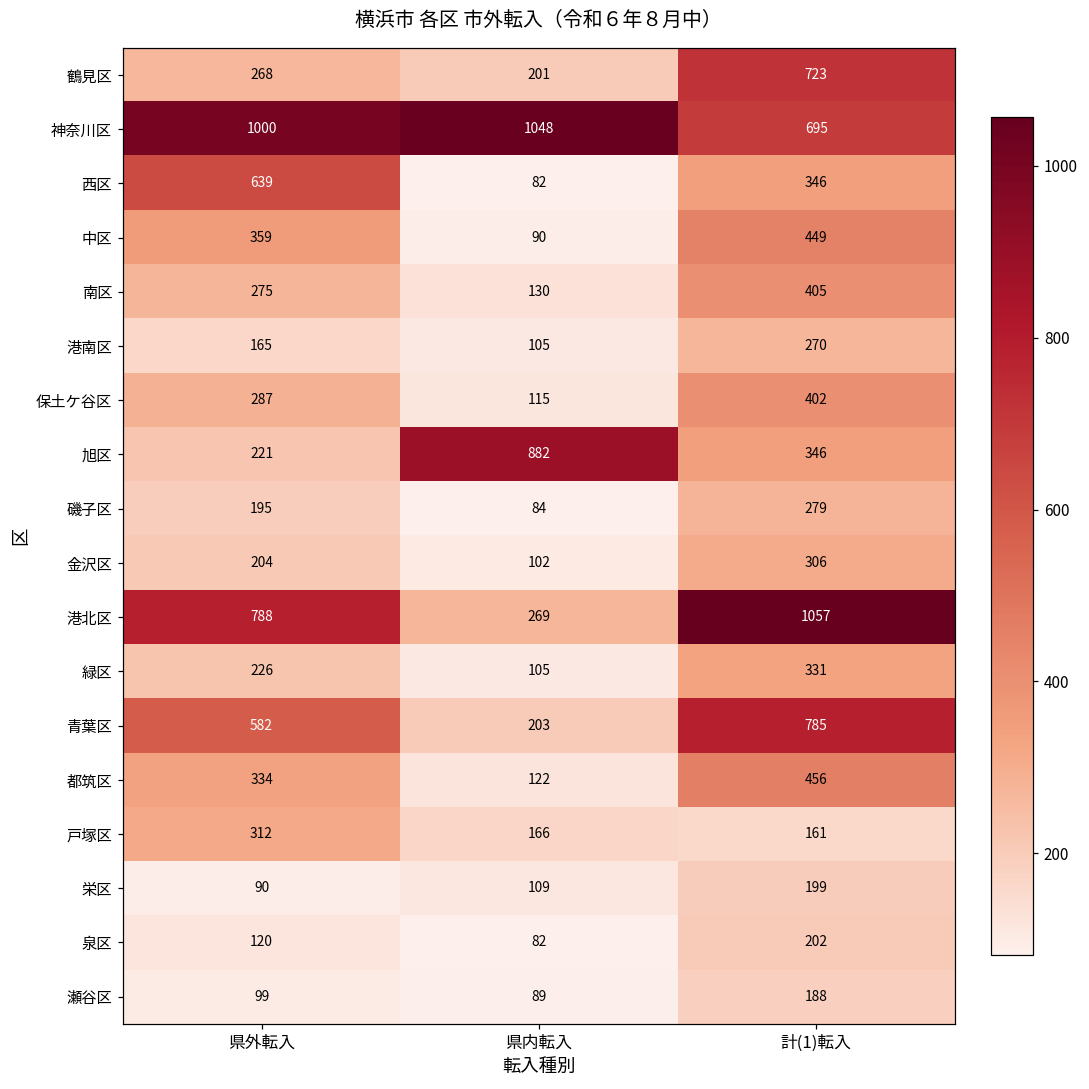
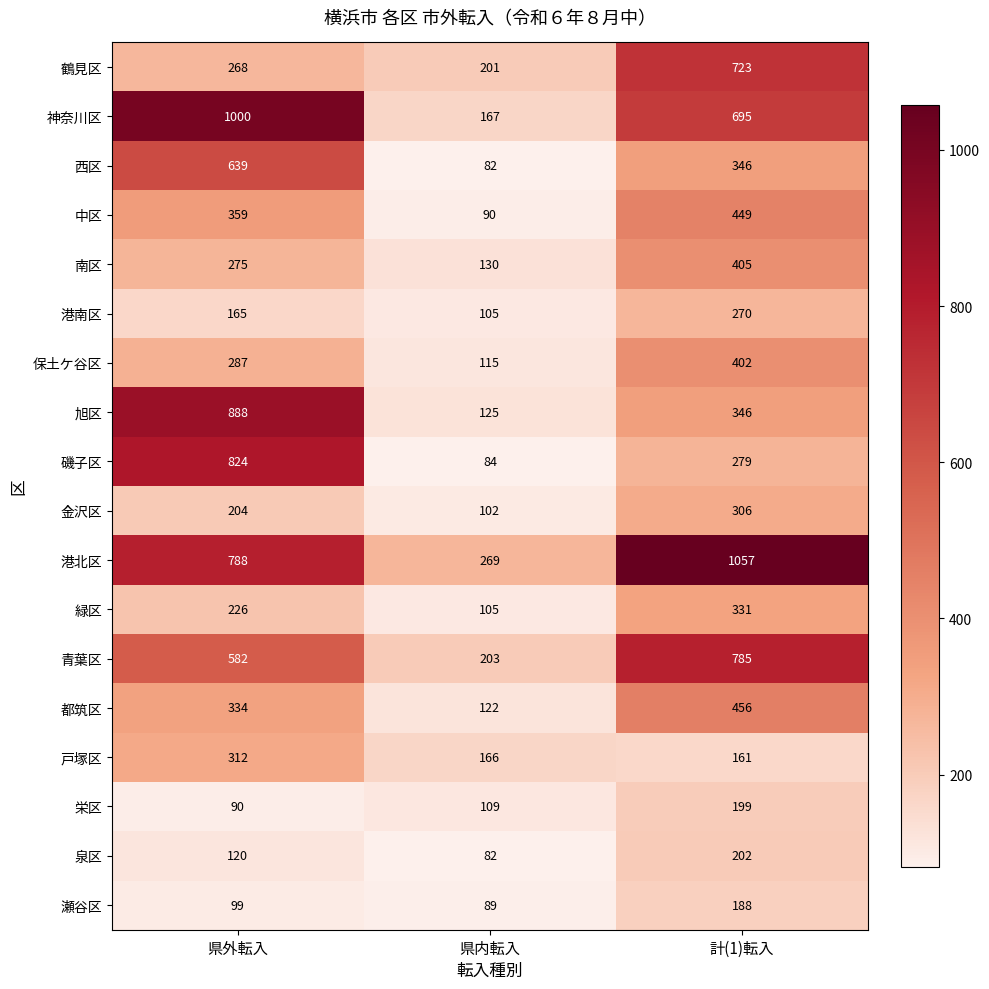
  {
    "鶴見区": {
      "県外転入": 268,
      "県内転入": 201,
      "計(1)転入": 723
    },
    "神奈川区": {
      "県外転入": 1000,
-     "県内転入": 1048,
+     "県内転入": 167,
      "計(1)転入": 695
    },
    "西区": {
      "県外転入": 639,
      "県内転入": 82,
      "計(1)転入": 346
    },
    "中区": {
      "県外転入": 359,
      "県内転入": 90,
      "計(1)転入": 449
    },
    "南区": {
      "県外転入": 275,
      "県内転入": 130,
      "計(1)転入": 405
    },
    "港南区": {
      "県外転入": 165,
      "県内転入": 105,
      "計(1)転入": 270
    },
    "保土ケ谷区": {
      "県外転入": 287,
      "県内転入": 115,
      "計(1)転入": 402
    },
    "旭区": {
-     "県外転入": 221,
-     "県内転入": 882,
+     "県外転入": 888,
+     "県内転入": 125,
      "計(1)転入": 346
    },
    "磯子区": {
-     "県外転入": 195,
+     "県外転入": 824,
      "県内転入": 84,
      "計(1)転入": 279
    },
    "金沢区": {
      "県外転入": 204,
      "県内転入": 102,
      "計(1)転入": 306
    },
    "港北区": {
      "県外転入": 788,
      "県内転入": 269,
      "計(1)転入": 1057
    },
    "緑区": {
      "県外転入": 226,
      "県内転入": 105,
      "計(1)転入": 331
    },
    "青葉区": {
      "県外転入": 582,
      "県内転入": 203,
      "計(1)転入": 785
    },
    "都筑区": {
      "県外転入": 334,
      "県内転入": 122,
      "計(1)転入": 456
    },
    "戸塚区": {
      "県外転入": 312,
      "県内転入": 166,
      "計(1)転入": 161
    },
    "栄区": {
      "県外転入": 90,
      "県内転入": 109,
      "計(1)転入": 199
    },
    "泉区": {
      "県外転入": 120,
      "県内転入": 82,
      "計(1)転入": 202
    },
    "瀬谷区": {
      "県外転入": 99,
      "県内転入": 89,
      "計(1)転入": 188
    }
  }
